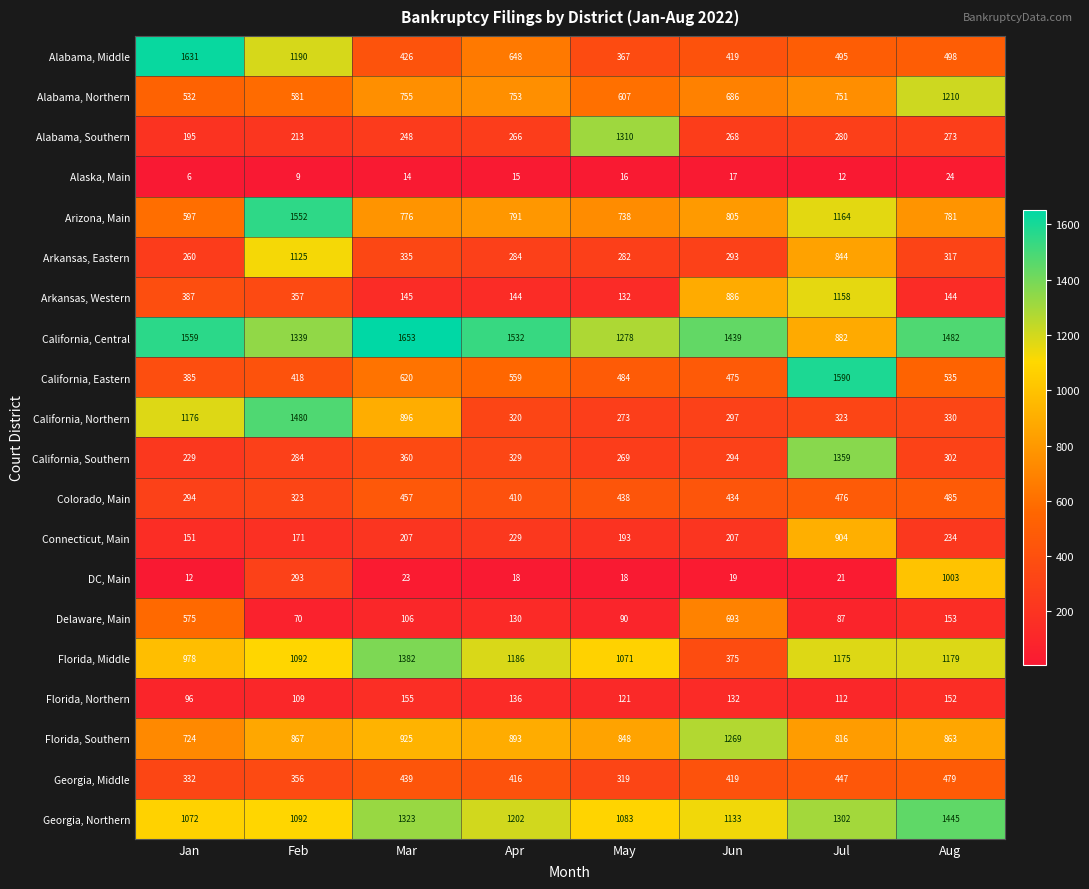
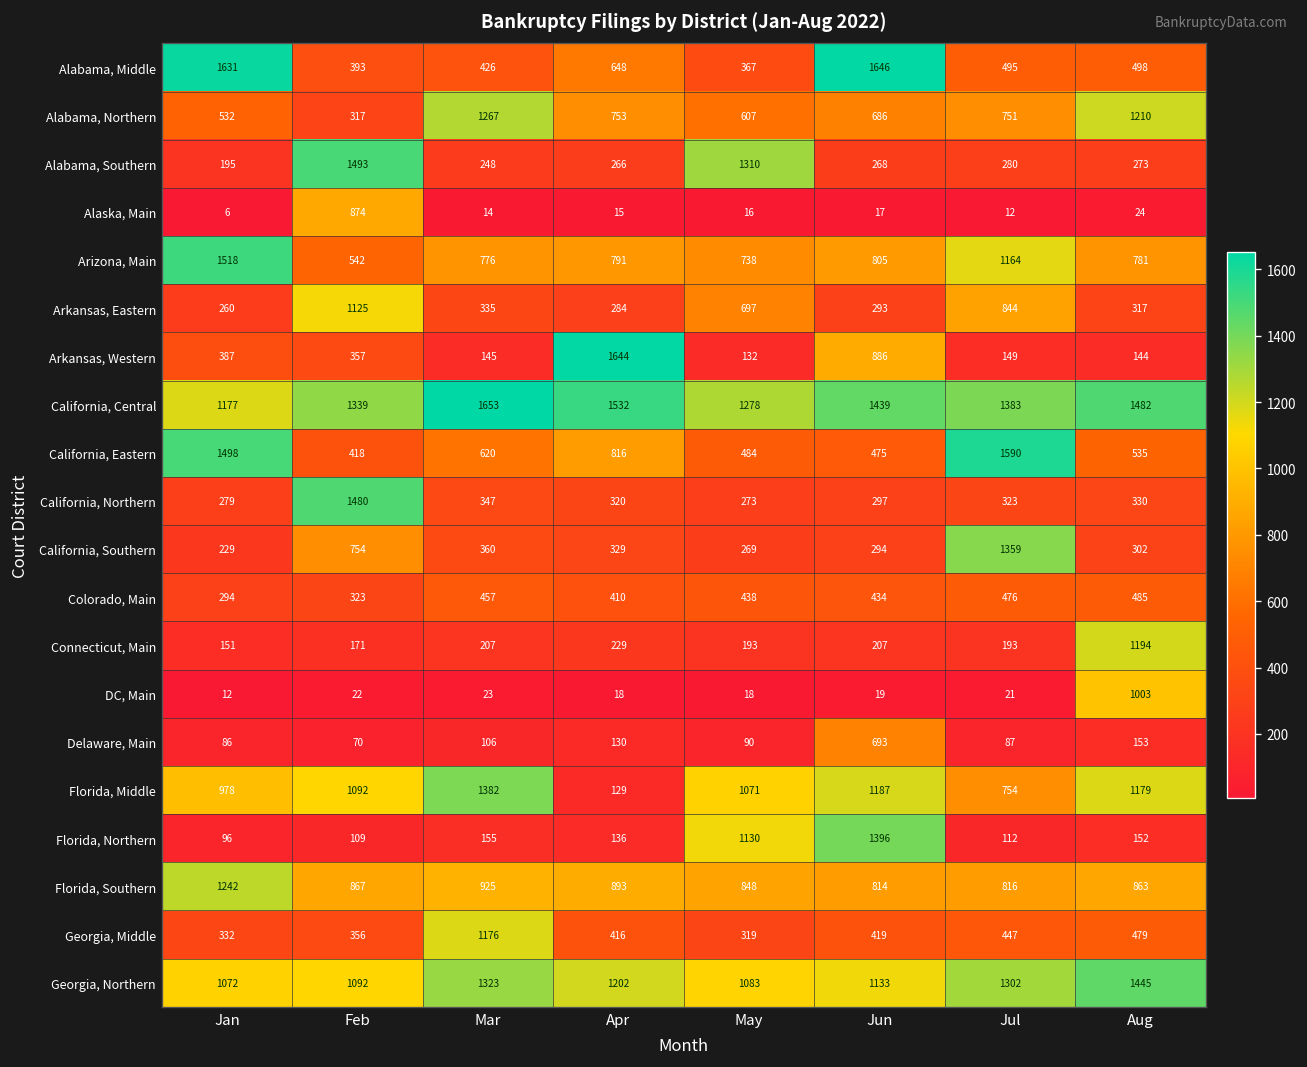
  {
    "Alabama, Middle": {
      "Jan": 1631,
-     "Feb": 1190,
+     "Feb": 393,
      "Mar": 426,
      "Apr": 648,
      "May": 367,
-     "Jun": 419,
+     "Jun": 1646,
      "Jul": 495,
      "Aug": 498
    },
    "Alabama, Northern": {
      "Jan": 532,
-     "Feb": 581,
-     "Mar": 755,
+     "Feb": 317,
+     "Mar": 1267,
      "Apr": 753,
      "May": 607,
      "Jun": 686,
      "Jul": 751,
      "Aug": 1210
    },
    "Alabama, Southern": {
      "Jan": 195,
-     "Feb": 213,
+     "Feb": 1493,
      "Mar": 248,
      "Apr": 266,
      "May": 1310,
      "Jun": 268,
      "Jul": 280,
      "Aug": 273
    },
    "Alaska, Main": {
      "Jan": 6,
-     "Feb": 9,
+     "Feb": 874,
      "Mar": 14,
      "Apr": 15,
      "May": 16,
      "Jun": 17,
      "Jul": 12,
      "Aug": 24
    },
    "Arizona, Main": {
-     "Jan": 597,
-     "Feb": 1552,
+     "Jan": 1518,
+     "Feb": 542,
      "Mar": 776,
      "Apr": 791,
      "May": 738,
      "Jun": 805,
      "Jul": 1164,
      "Aug": 781
    },
    "Arkansas, Eastern": {
      "Jan": 260,
      "Feb": 1125,
      "Mar": 335,
      "Apr": 284,
-     "May": 282,
+     "May": 697,
      "Jun": 293,
      "Jul": 844,
      "Aug": 317
    },
    "Arkansas, Western": {
      "Jan": 387,
      "Feb": 357,
      "Mar": 145,
-     "Apr": 144,
+     "Apr": 1644,
      "May": 132,
      "Jun": 886,
-     "Jul": 1158,
+     "Jul": 149,
      "Aug": 144
    },
    "California, Central": {
-     "Jan": 1559,
+     "Jan": 1177,
      "Feb": 1339,
      "Mar": 1653,
      "Apr": 1532,
      "May": 1278,
      "Jun": 1439,
-     "Jul": 882,
+     "Jul": 1383,
      "Aug": 1482
    },
    "California, Eastern": {
-     "Jan": 385,
+     "Jan": 1498,
      "Feb": 418,
      "Mar": 620,
-     "Apr": 559,
+     "Apr": 816,
      "May": 484,
      "Jun": 475,
      "Jul": 1590,
      "Aug": 535
    },
    "California, Northern": {
-     "Jan": 1176,
+     "Jan": 279,
      "Feb": 1480,
-     "Mar": 896,
+     "Mar": 347,
      "Apr": 320,
      "May": 273,
      "Jun": 297,
      "Jul": 323,
      "Aug": 330
    },
    "California, Southern": {
      "Jan": 229,
-     "Feb": 284,
+     "Feb": 754,
      "Mar": 360,
      "Apr": 329,
      "May": 269,
      "Jun": 294,
      "Jul": 1359,
      "Aug": 302
    },
    "Colorado, Main": {
      "Jan": 294,
      "Feb": 323,
      "Mar": 457,
      "Apr": 410,
      "May": 438,
      "Jun": 434,
      "Jul": 476,
      "Aug": 485
    },
    "Connecticut, Main": {
      "Jan": 151,
      "Feb": 171,
      "Mar": 207,
      "Apr": 229,
      "May": 193,
      "Jun": 207,
-     "Jul": 904,
-     "Aug": 234
+     "Jul": 193,
+     "Aug": 1194
    },
    "DC, Main": {
      "Jan": 12,
-     "Feb": 293,
+     "Feb": 22,
      "Mar": 23,
      "Apr": 18,
      "May": 18,
      "Jun": 19,
      "Jul": 21,
      "Aug": 1003
    },
    "Delaware, Main": {
-     "Jan": 575,
+     "Jan": 86,
      "Feb": 70,
      "Mar": 106,
      "Apr": 130,
      "May": 90,
      "Jun": 693,
      "Jul": 87,
      "Aug": 153
    },
    "Florida, Middle": {
      "Jan": 978,
      "Feb": 1092,
      "Mar": 1382,
-     "Apr": 1186,
+     "Apr": 129,
      "May": 1071,
-     "Jun": 375,
-     "Jul": 1175,
+     "Jun": 1187,
+     "Jul": 754,
      "Aug": 1179
    },
    "Florida, Northern": {
      "Jan": 96,
      "Feb": 109,
      "Mar": 155,
      "Apr": 136,
-     "May": 121,
-     "Jun": 132,
+     "May": 1130,
+     "Jun": 1396,
      "Jul": 112,
      "Aug": 152
    },
    "Florida, Southern": {
-     "Jan": 724,
+     "Jan": 1242,
      "Feb": 867,
      "Mar": 925,
      "Apr": 893,
      "May": 848,
-     "Jun": 1269,
+     "Jun": 814,
      "Jul": 816,
      "Aug": 863
    },
    "Georgia, Middle": {
      "Jan": 332,
      "Feb": 356,
-     "Mar": 439,
+     "Mar": 1176,
      "Apr": 416,
      "May": 319,
      "Jun": 419,
      "Jul": 447,
      "Aug": 479
    },
    "Georgia, Northern": {
      "Jan": 1072,
      "Feb": 1092,
      "Mar": 1323,
      "Apr": 1202,
      "May": 1083,
      "Jun": 1133,
      "Jul": 1302,
      "Aug": 1445
    }
  }
